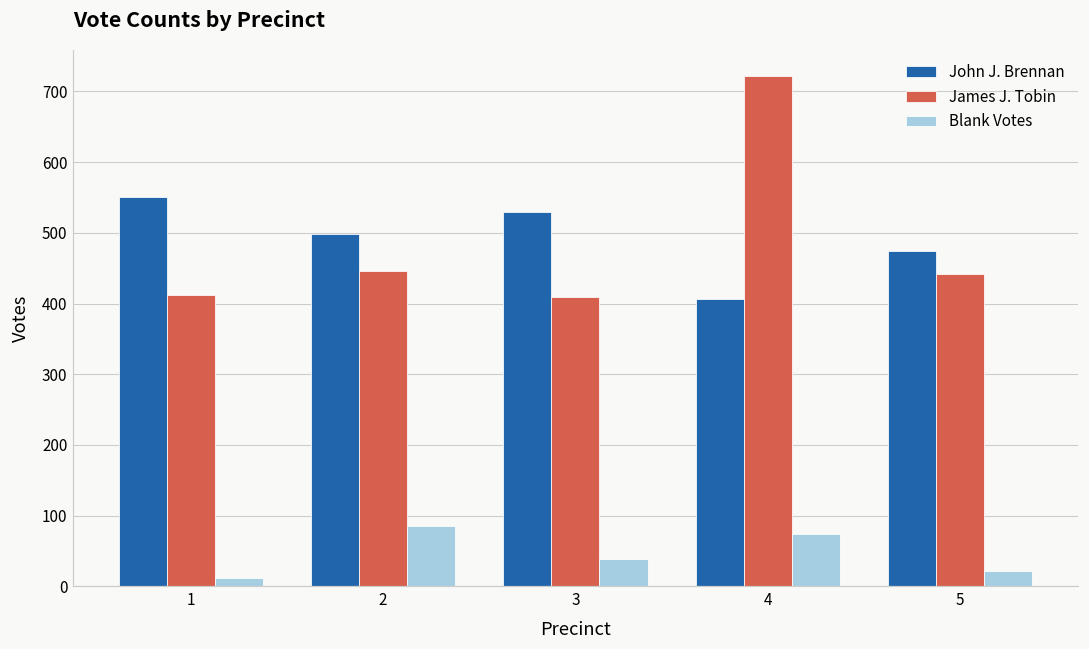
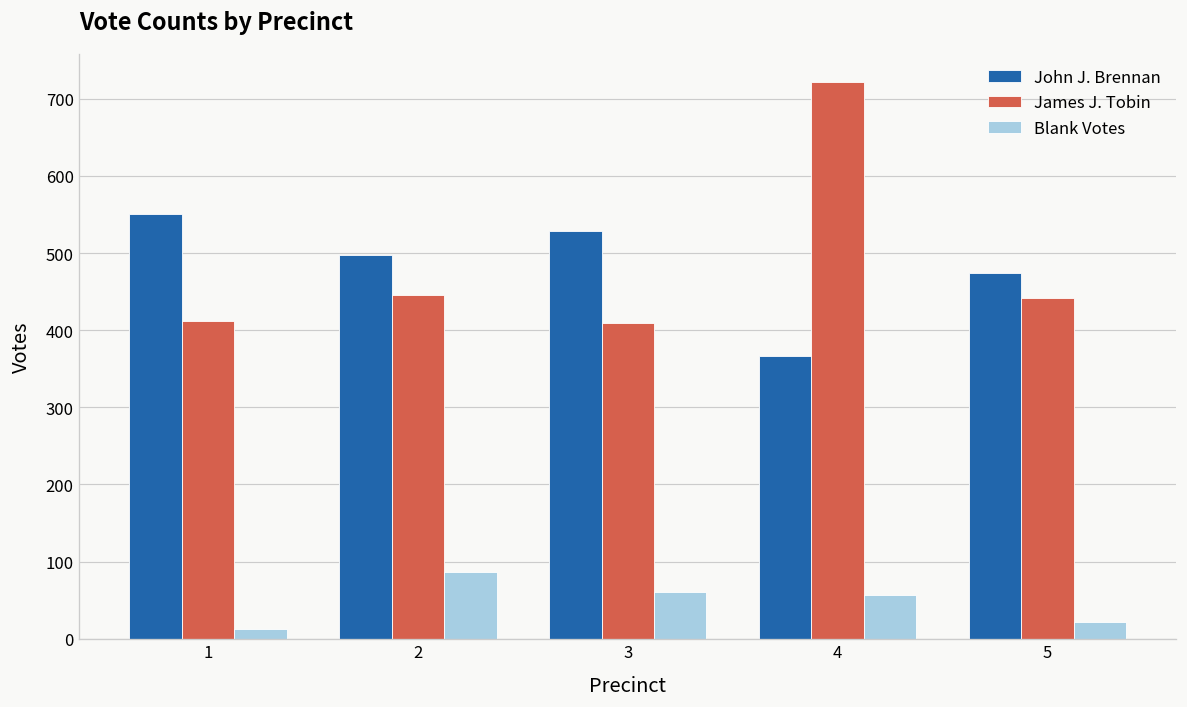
  {
    "John J. Brennan": {
      "1": 550,
      "2": 500,
      "3": 530,
-     "4": 410,
+     "4": 370,
      "5": 470
    },
    "James J. Tobin": {
      "1": 410,
      "2": 450,
      "3": 410,
      "4": 720,
      "5": 440
    },
    "Blank Votes": {
      "1": 10,
      "2": 90,
-     "3": 40,
-     "4": 70,
+     "3": 60,
+     "4": 60,
      "5": 20
    }
  }
